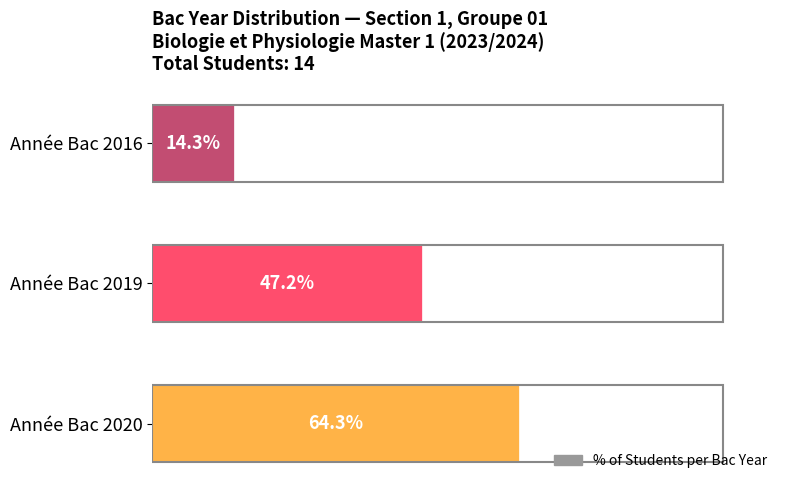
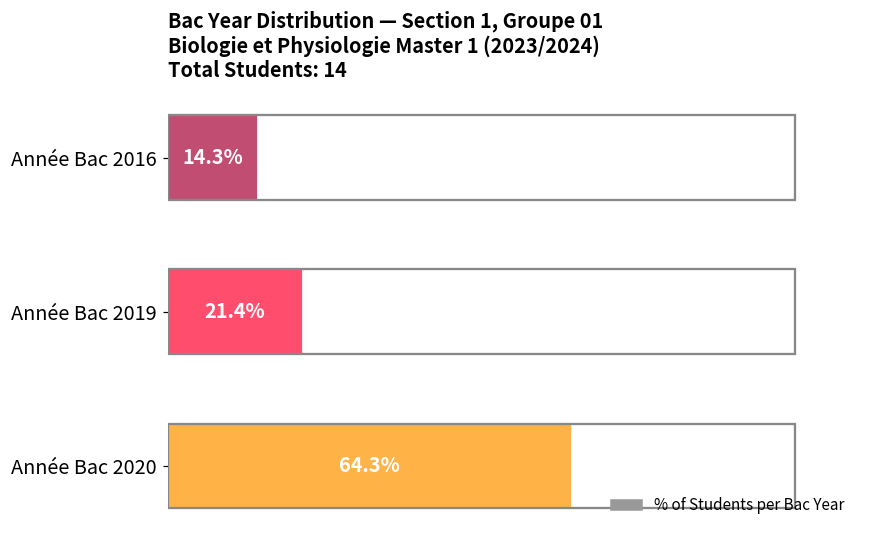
  {
    "Année Bac 2016": "14.3%",
-   "Année Bac 2019": "47.2%",
+   "Année Bac 2019": "21.4%",
    "Année Bac 2020": "64.3%"
  }
